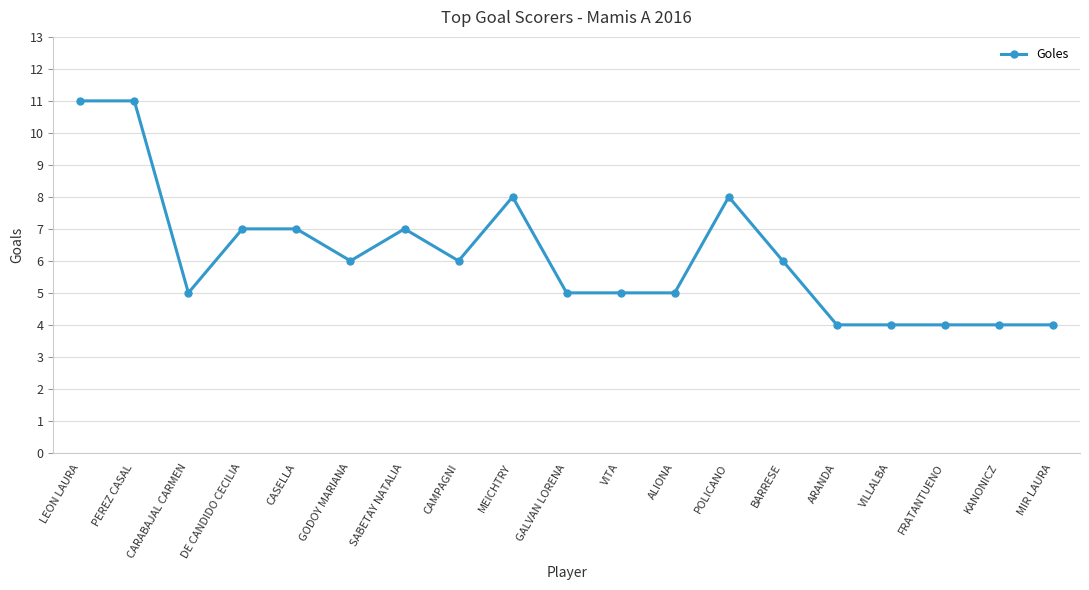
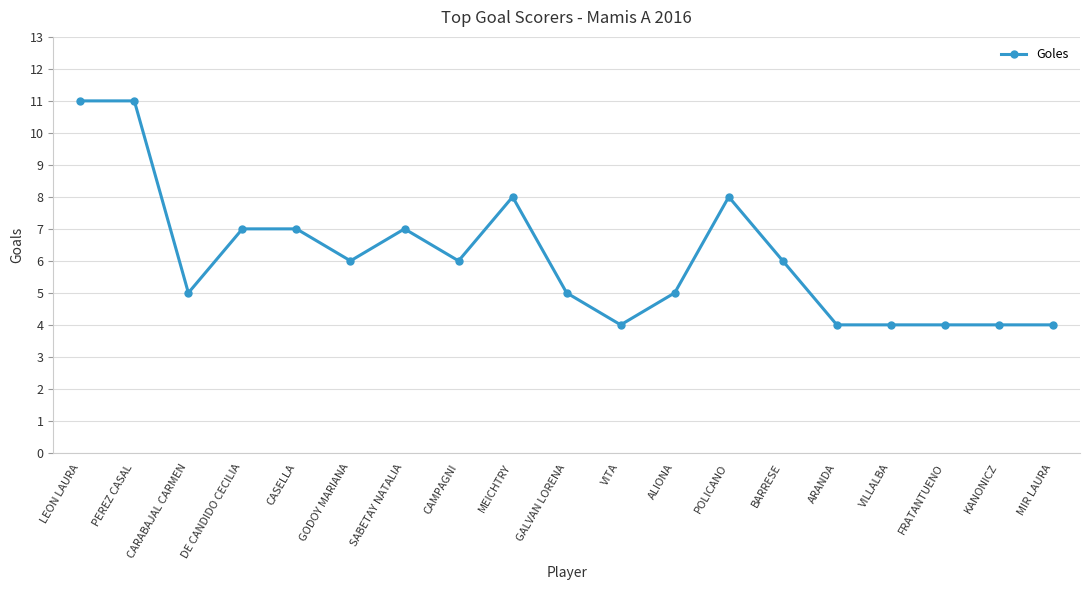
  {
    "LEON LAURA": 11,
    "PEREZ CASAL": 11,
    "CARABAJAL CARMEN": 5,
    "DE CANDIDO CECILIA": 7,
    "CASELLA": 7,
    "GODOY MARIANA": 6,
    "SABETAY NATALIA": 7,
    "CAMPAGNI": 6,
    "MEICHTRY": 8,
    "GALVAN LORENA": 5,
-   "VITA": 5,
+   "VITA": 4,
    "ALIONA": 5,
    "POLICANO": 8,
    "BARRESE": 6,
    "ARANDA": 4,
    "VILLALBA": 4,
    "FRATANTUENO": 4,
    "KANONICZ": 4,
    "MIR LAURA": 4
  }
